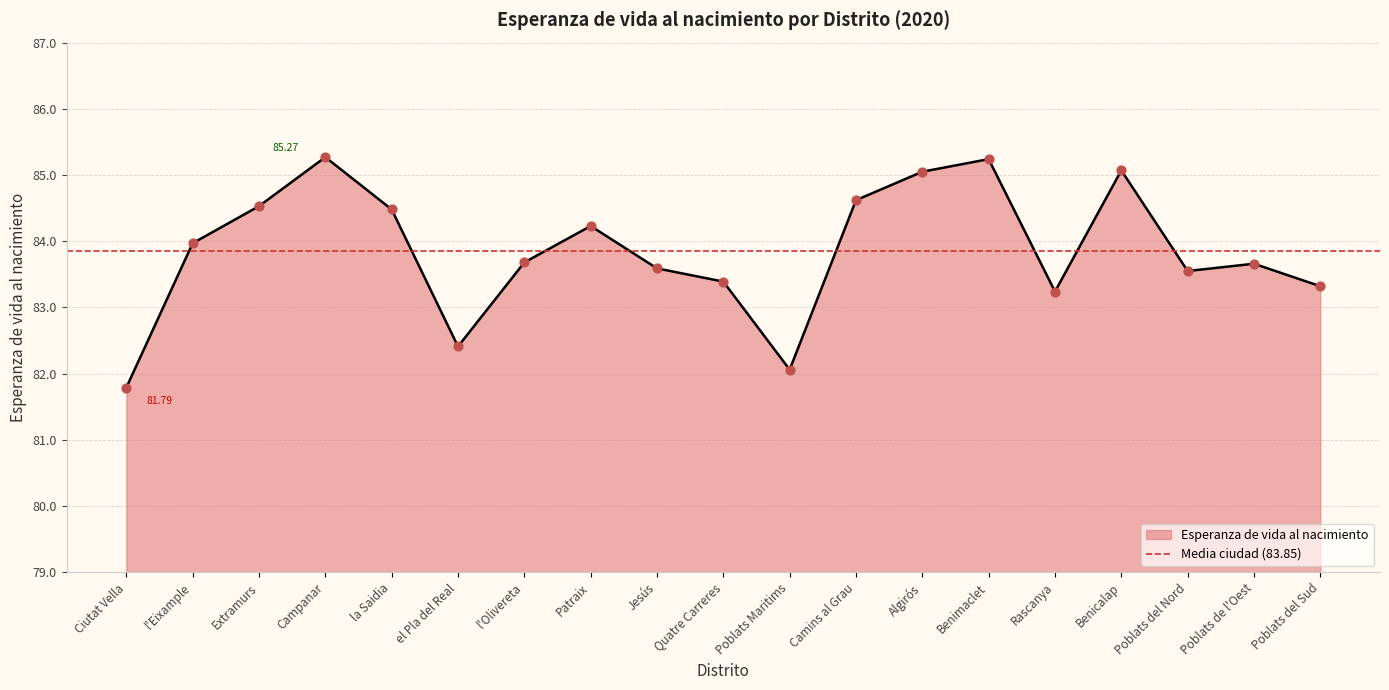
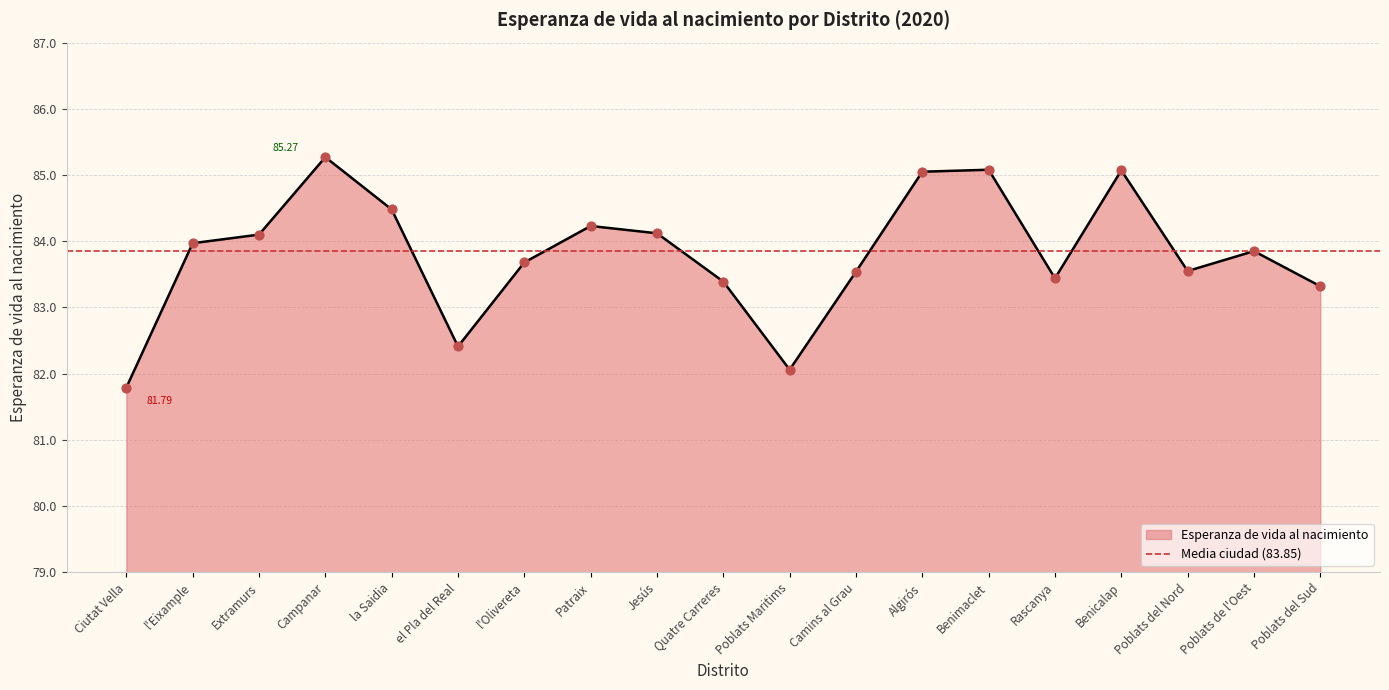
  {
    "l'Eixample": 84.0,
-   "Extramurs": 84.5,
+   "Extramurs": 84.1,
    "Campanar": 85.3,
    "la Saidia": 84.5,
    "el Pla del Real": 82.4,
    "l'Olivereta": 83.7,
    "Patraix": 84.2,
-   "Jesús": 83.6,
+   "Jesús": 84.1,
    "Quatre Carreres": 83.4,
    "Poblats Maritims": 82.1,
-   "Camins al Grau": 84.6,
+   "Camins al Grau": 83.5,
    "Algirós": 85.1,
-   "Benimaclet": 85.2,
-   "Rascanya": 83.2,
+   "Benimaclet": 85.1,
+   "Rascanya": 83.4,
    "Benicalap": 85.1,
    "Poblats del Nord": 83.6,
-   "Poblats de l'Oest": 83.7,
+   "Poblats de l'Oest": 83.9,
    "Poblats del Sud": 83.3
  }
